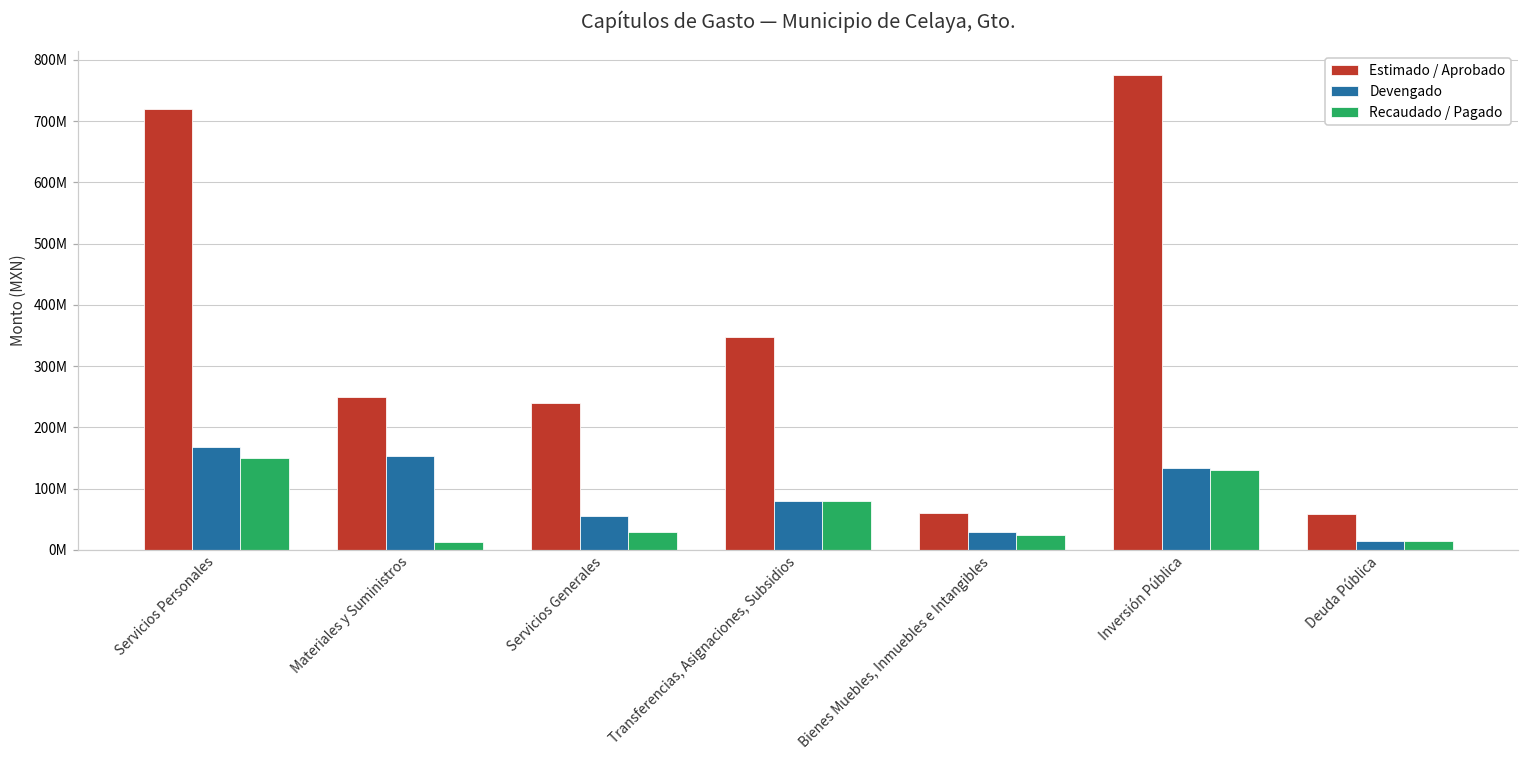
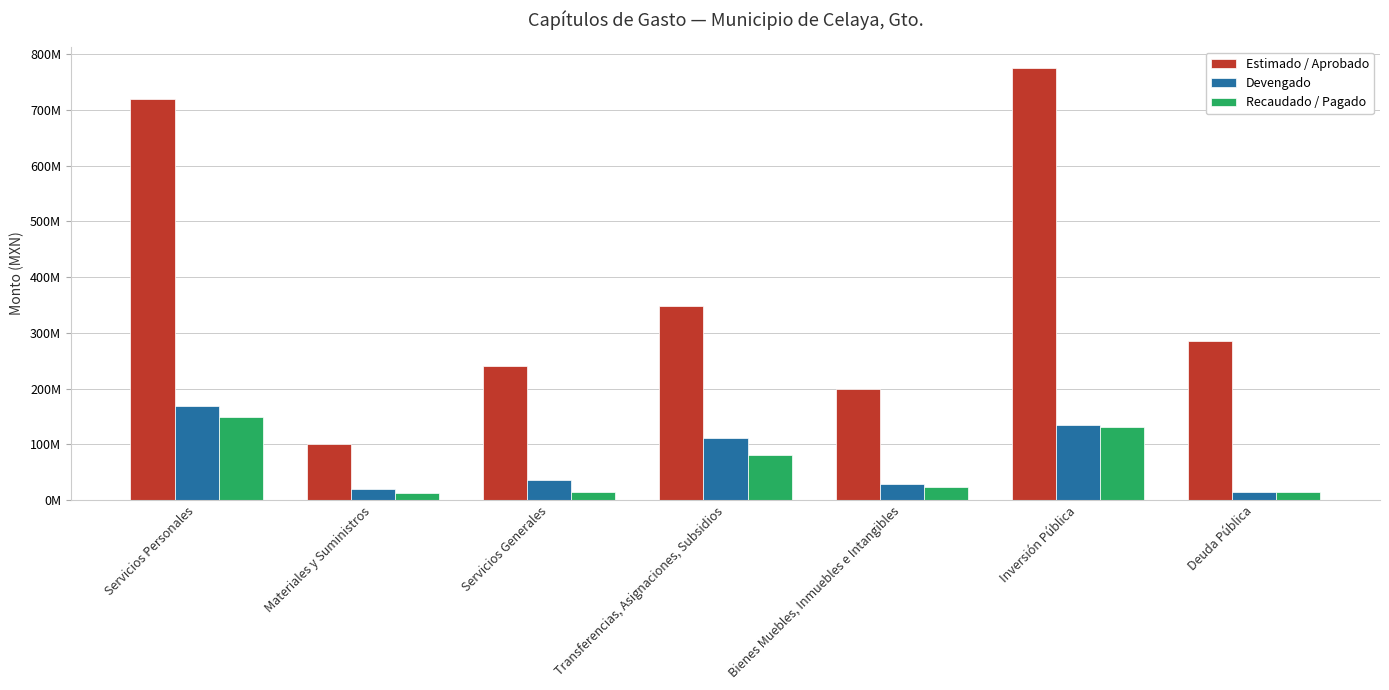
  {
    "Estimado / Aprobado": {
      "Servicios Personales": 720000000,
-     "Materiales y Suministros": 250000000,
+     "Materiales y Suministros": 100000000,
      "Servicios Generales": 240000000,
      "Transferencias, Asignaciones, Subsidios": 350000000,
-     "Bienes Muebles, Inmuebles e Intangibles": 60000000,
+     "Bienes Muebles, Inmuebles e Intangibles": 200000000,
      "Inversión Pública": 780000000,
-     "Deuda Pública": 60000000
+     "Deuda Pública": 290000000
    },
    "Devengado": {
      "Servicios Personales": 170000000,
-     "Materiales y Suministros": 150000000,
-     "Servicios Generales": 60000000,
-     "Transferencias, Asignaciones, Subsidios": 80000000,
+     "Materiales y Suministros": 20000000,
+     "Servicios Generales": 40000000,
+     "Transferencias, Asignaciones, Subsidios": 110000000,
      "Bienes Muebles, Inmuebles e Intangibles": 30000000,
      "Inversión Pública": 130000000,
      "Deuda Pública": 10000000
    },
    "Recaudado / Pagado": {
      "Servicios Personales": 150000000,
      "Materiales y Suministros": 10000000,
-     "Servicios Generales": 30000000,
+     "Servicios Generales": 10000000,
      "Transferencias, Asignaciones, Subsidios": 80000000,
      "Bienes Muebles, Inmuebles e Intangibles": 20000000,
      "Inversión Pública": 130000000,
      "Deuda Pública": 10000000
    }
  }
